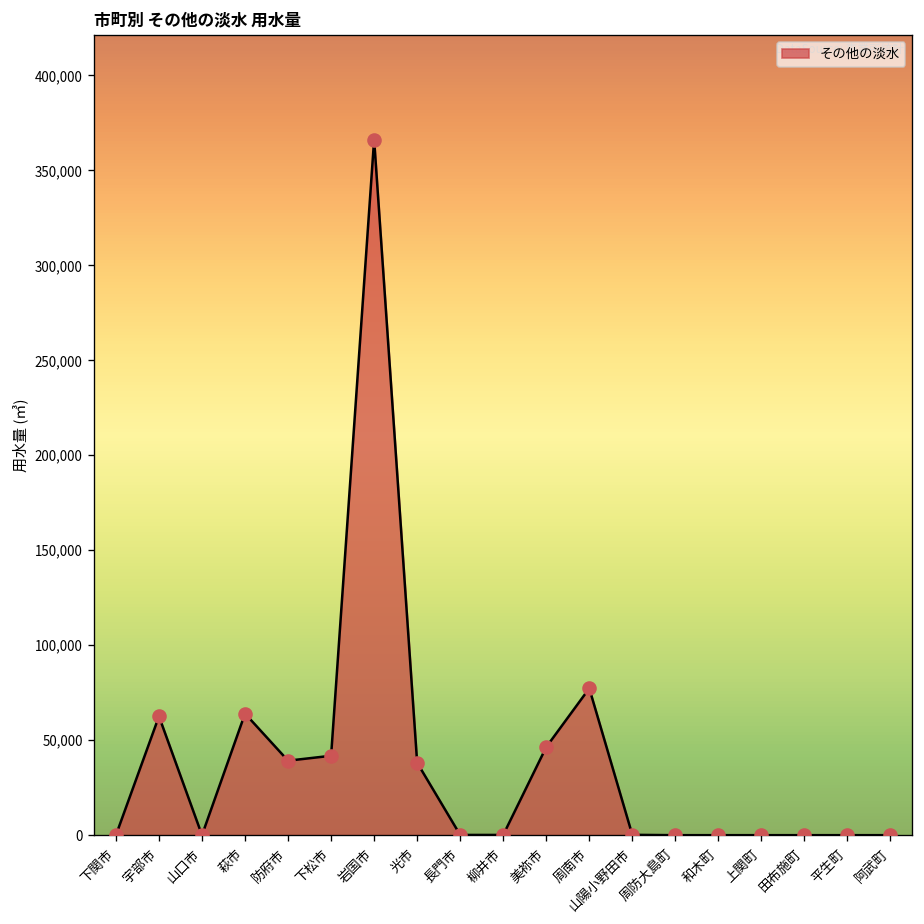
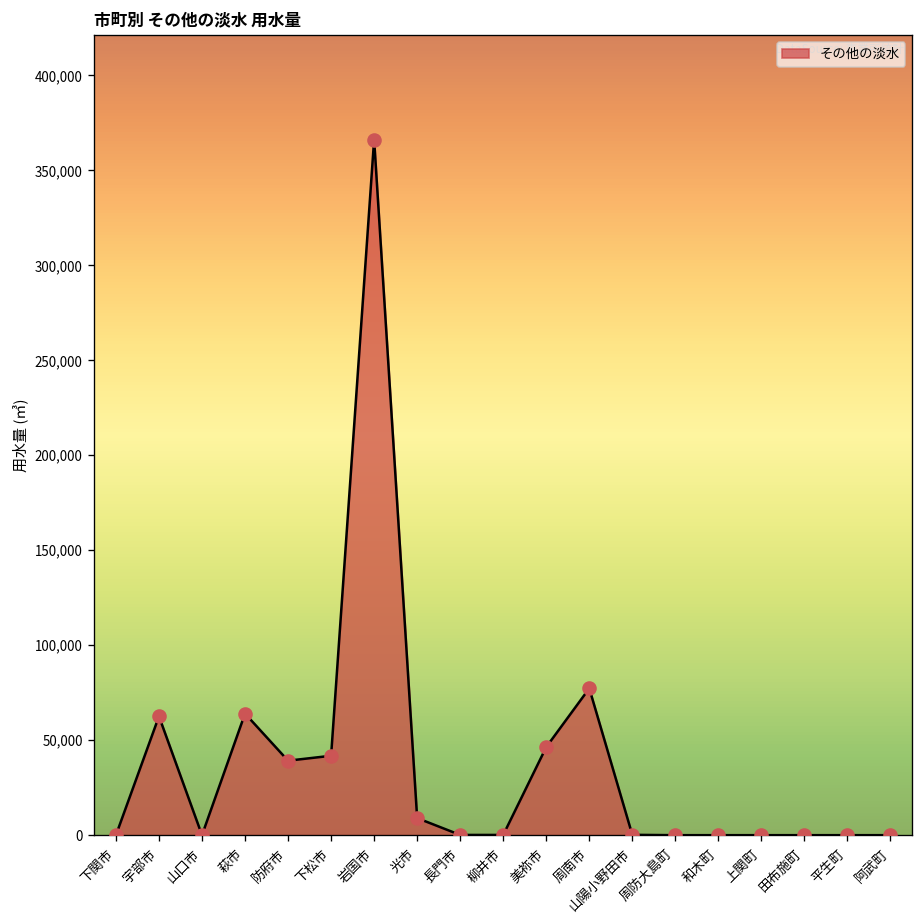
  {
    "下関市": "0",
    "宇部市": "63,000",
    "山口市": "0",
    "萩市": "64,000",
    "防府市": "39,000",
    "下松市": "42,000",
    "岩国市": "366,000",
-   "光市": "38,000",
+   "光市": "9,000",
    "長門市": "0",
    "柳井市": "0",
    "美祢市": "46,000",
    "周南市": "77,000",
    "山陽小野田市": "0",
    "周防大島町": "0",
    "和木町": "0",
    "上関町": "0",
    "田布施町": "0",
    "平生町": "0",
    "阿武町": "0"
  }
